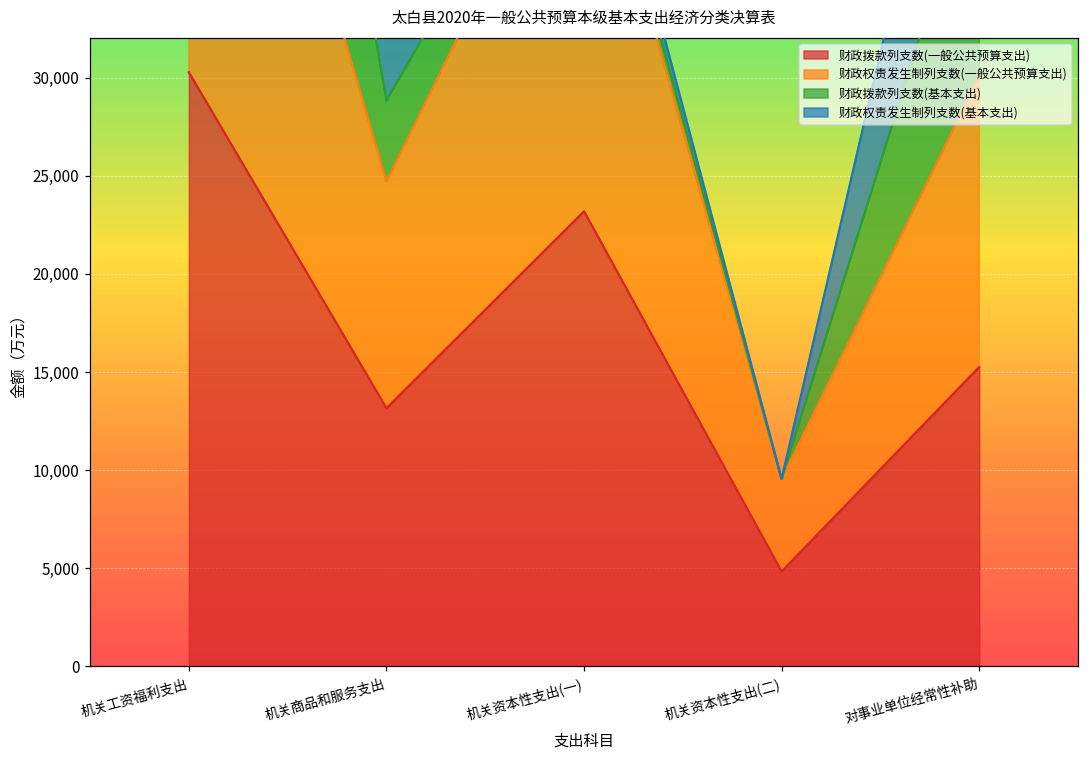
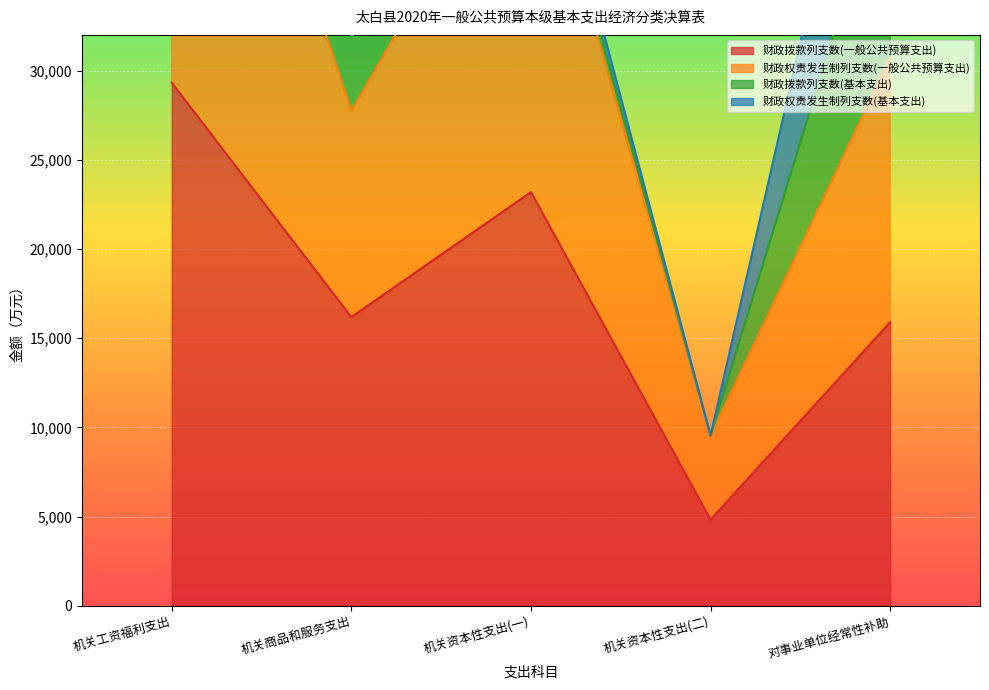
  {
    "财政拨款列支数(一般公共预算支出)": {
-     "机关工资福利支出": "30,300",
-     "机关商品和服务支出": "13,200",
+     "机关工资福利支出": "29,300",
+     "机关商品和服务支出": "16,200",
      "机关资本性支出(一)": "23,200",
      "机关资本性支出(二)": "4,800",
-     "对事业单位经常性补助": "15,300"
+     "对事业单位经常性补助": "15,900"
    },
    "财政权责发生制列支数(一般公共预算支出)": {
      "机关商品和服务支出": "11,600"
    },
    "财政拨款列支数(基本支出)": {
      "机关商品和服务支出": "4,100"
    }
  }
